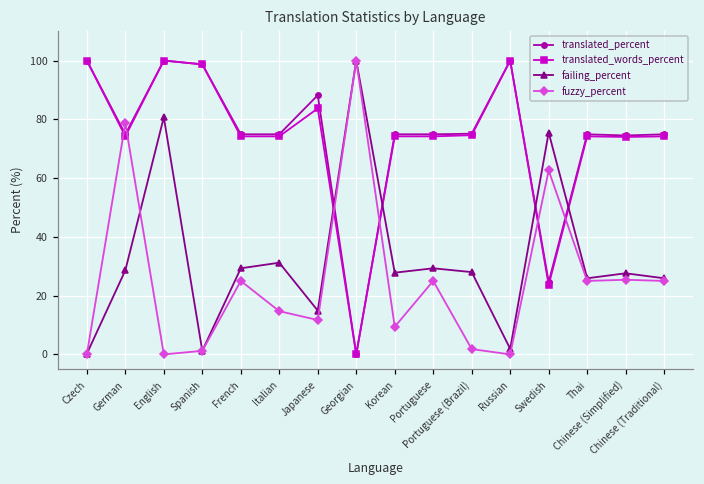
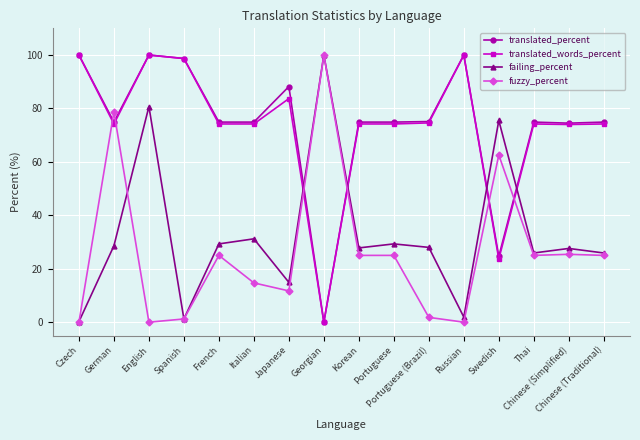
  {
    "fuzzy_percent": {
      "German": 79,
      "English": 0,
      "French": 25,
      "Italian": 15,
      "Japanese": 12,
-     "Korean": 9,
+     "Korean": 25,
      "Portuguese": 25,
      "Portuguese (Brazil)": 2,
      "Russian": 0,
      "Swedish": 63,
      "Chinese (Simplified)": 25
    }
  }
